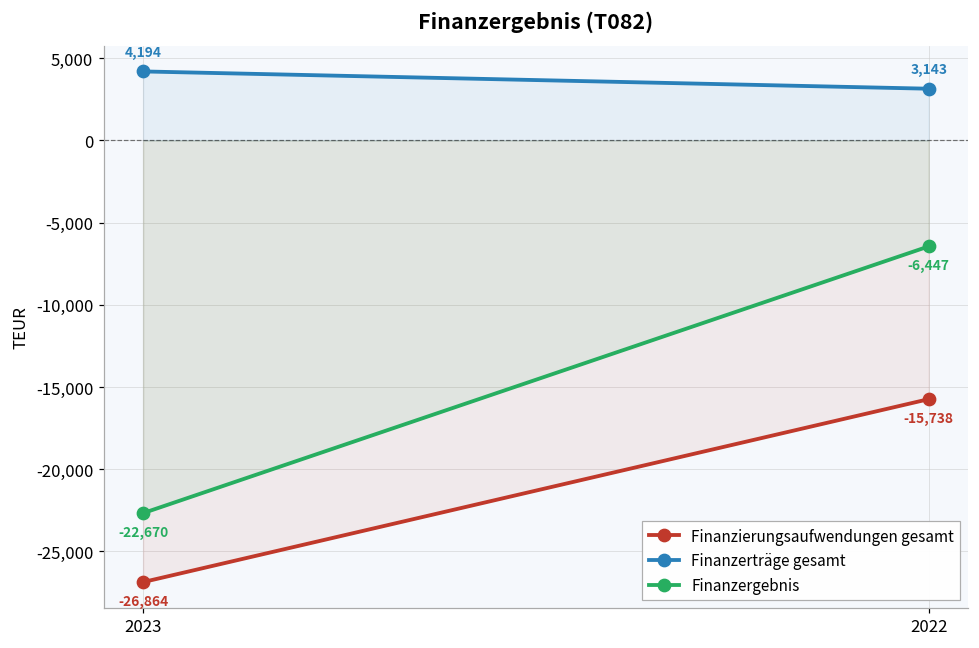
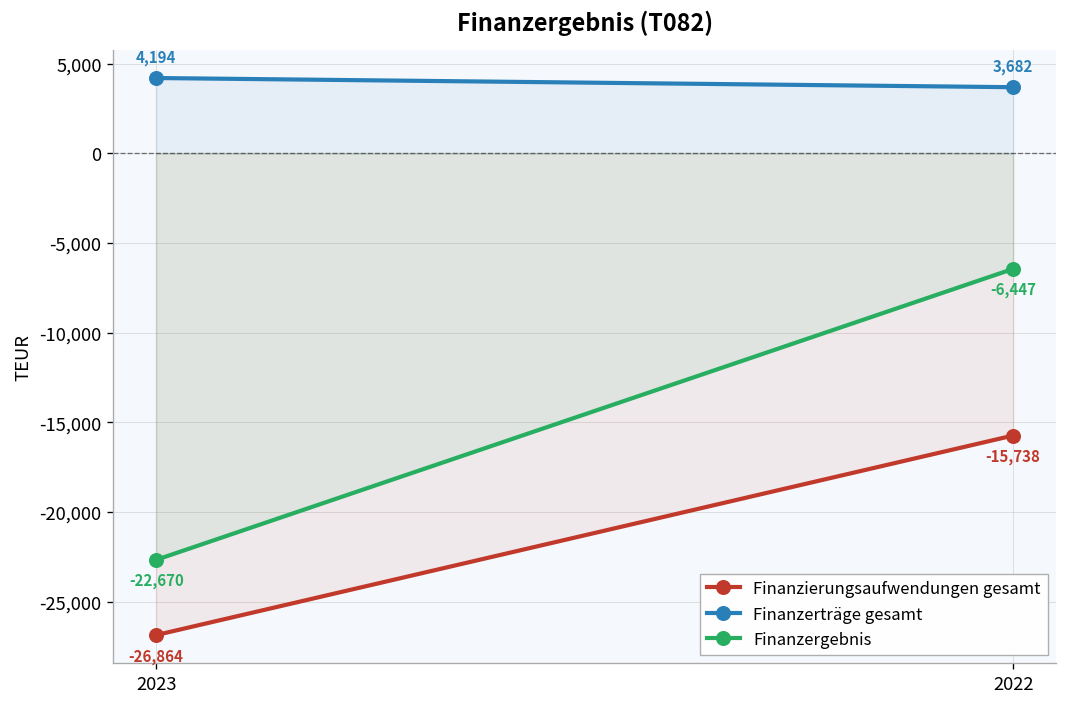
  {
    "Finanzerträge gesamt": {
      "2023": "4,194",
-     "2022": "3,143"
+     "2022": "3,682"
    },
    "Finanzergebnis": {
      "2023": "-22,670",
      "2022": "-6,447"
    }
  }
